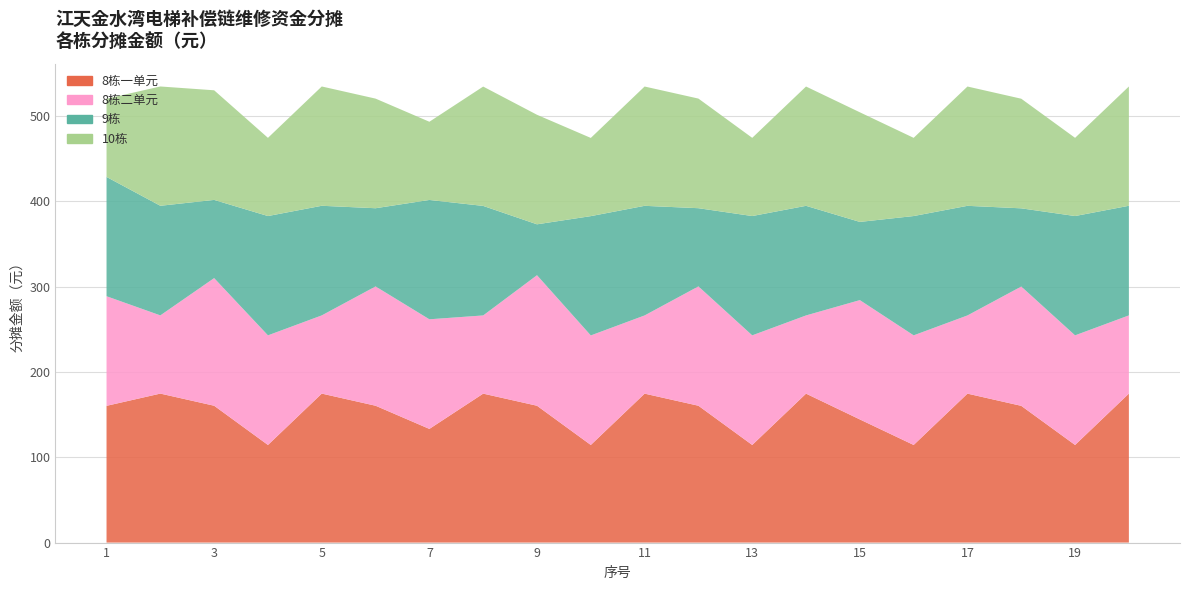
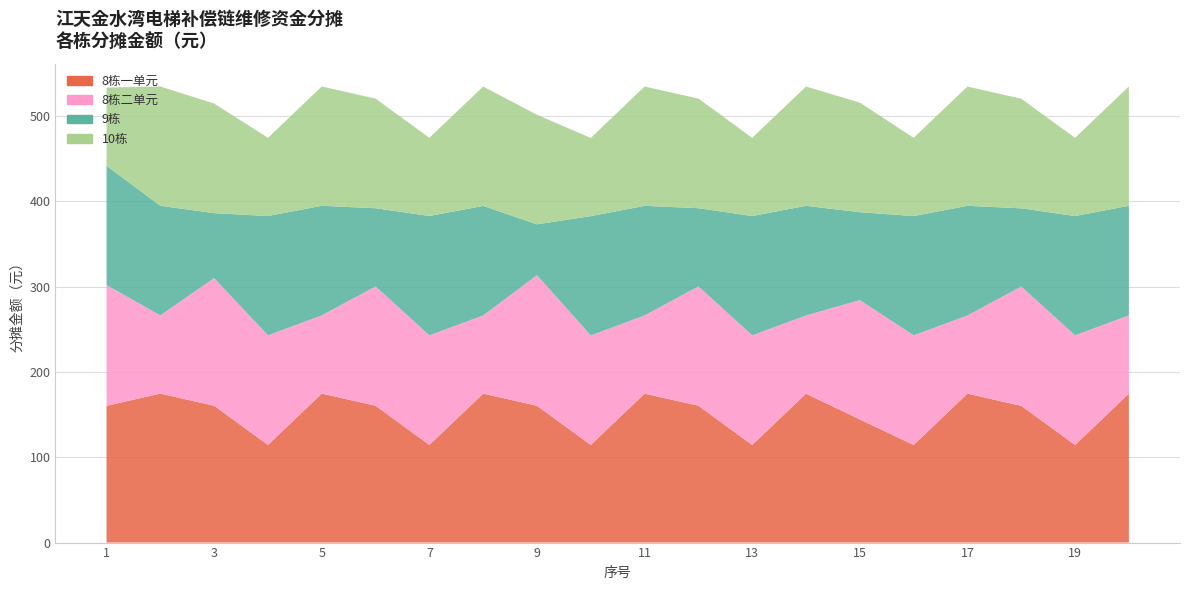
  {
    "8栋一单元": {
      "1": 160,
      "3": 160,
      "5": 170,
-     "7": 130,
+     "7": 110,
      "9": 160,
      "11": 170,
      "13": 110,
      "15": 140,
      "17": 170,
      "19": 110
    },
    "8栋二单元": {
-     "1": 130,
+     "1": 140,
      "3": 150,
      "5": 90,
      "7": 130,
      "9": 150,
      "11": 90,
      "13": 130,
      "15": 140,
      "17": 90,
      "19": 130
    },
    "9栋": {
      "1": 140,
-     "3": 90,
+     "3": 80,
      "5": 130,
      "7": 140,
      "9": 60,
      "11": 130,
      "13": 140,
-     "15": 90,
+     "15": 100,
      "17": 130,
      "19": 140
    },
    "10栋": {
      "1": 90,
      "3": 130,
      "5": 140,
      "7": 90,
      "9": 130,
      "11": 140,
      "13": 90,
      "15": 130,
      "17": 140,
      "19": 90
    }
  }
